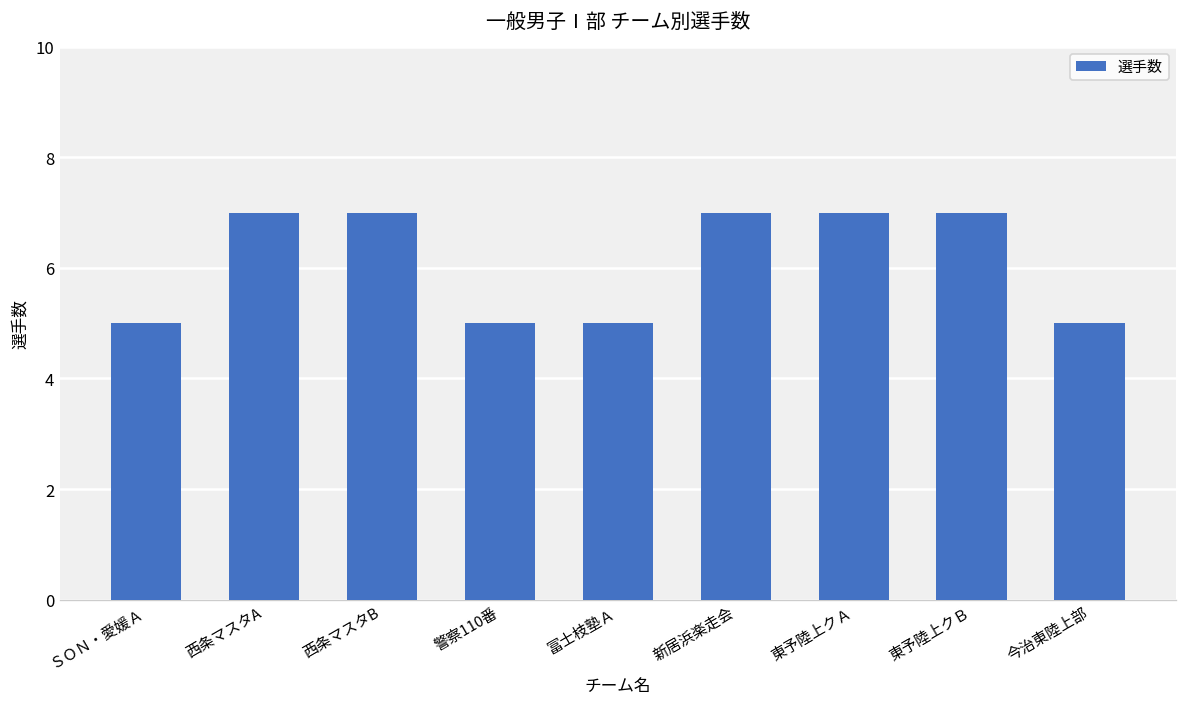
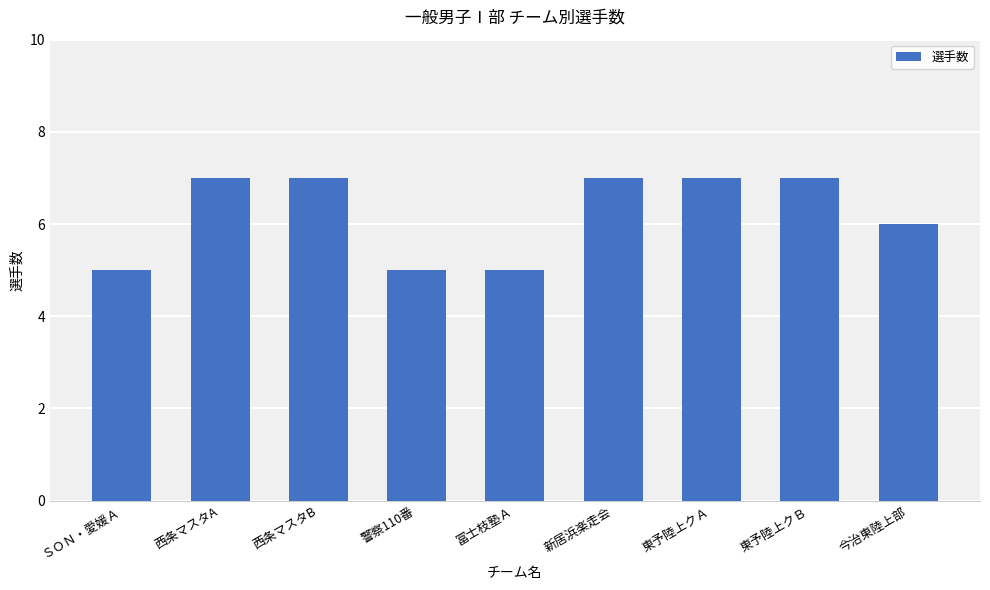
  {
    "ＳＯＮ・愛媛Ａ": 5,
    "西条マスタA": 7,
    "西条マスタB": 7,
    "警察110番": 5,
    "冨士枝塾Ａ": 5,
    "新居浜楽走会": 7,
    "東予陸上クＡ": 7,
    "東予陸上クＢ": 7,
-   "今治東陸上部": 5
+   "今治東陸上部": 6
  }
